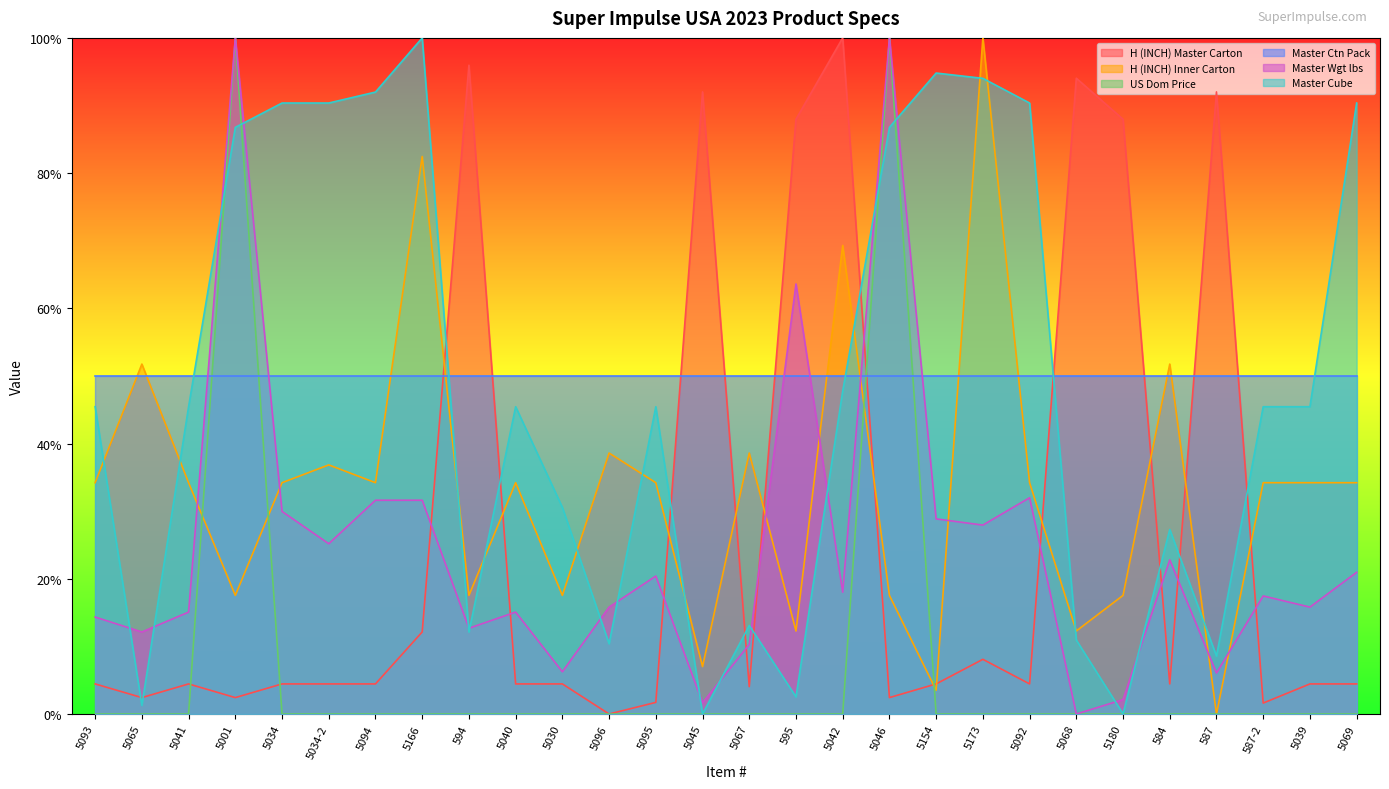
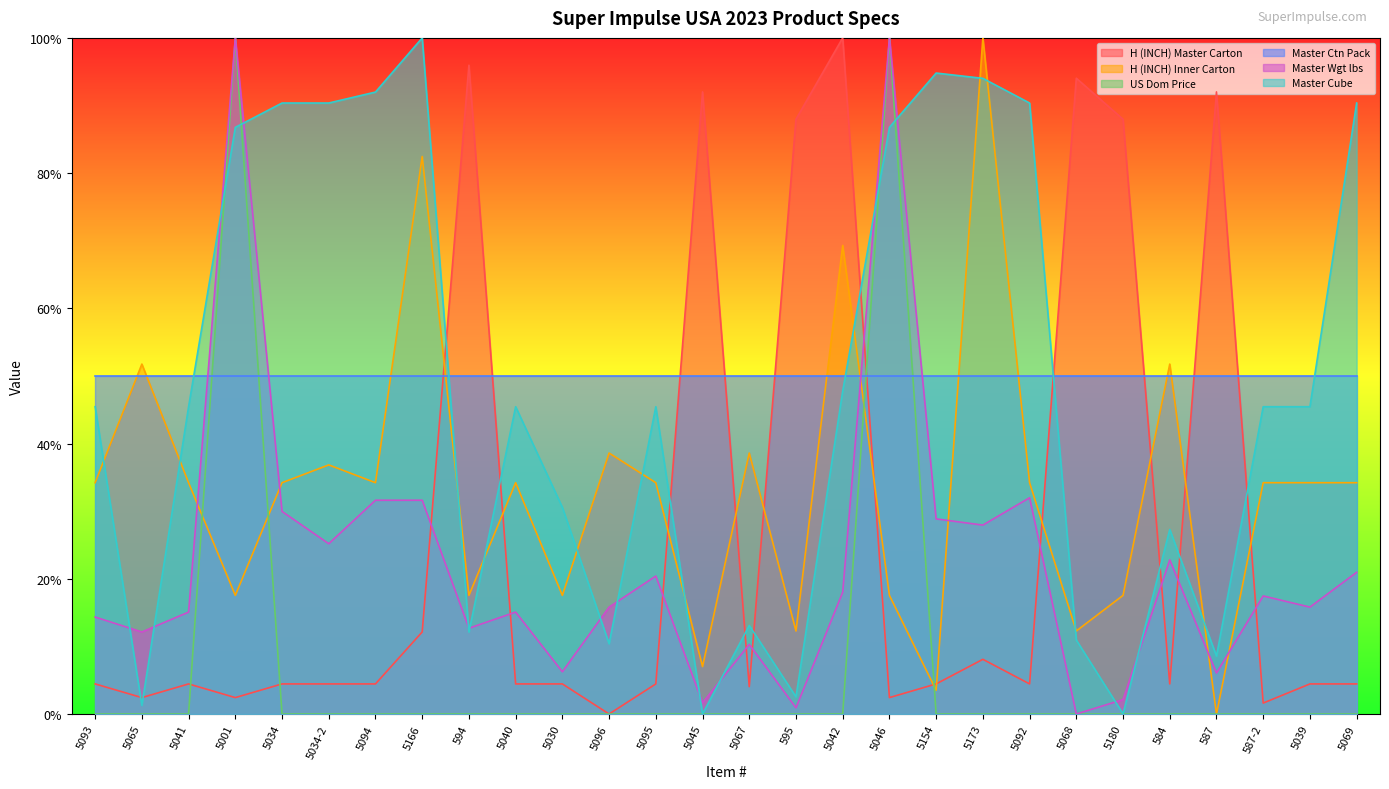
  {
    "H (INCH) Master Carton": {
      "5093": "4%",
      "5065": "2%",
      "5041": "4%",
      "5001": "2%",
      "5034": "4%",
      "5034-2": "4%",
      "5094": "4%",
      "5166": "12%",
      "594": "96%",
      "5040": "4%",
      "5030": "4%",
-     "5095": "2%",
+     "5095": "4%",
      "5045": "92%",
      "5067": "4%",
      "595": "88%",
      "5042": "100%",
      "5046": "2%",
      "5154": "4%",
      "5173": "8%",
      "5092": "4%",
      "5068": "94%",
      "5180": "88%",
      "584": "4%",
      "587-2": "2%",
      "5039": "4%",
      "5069": "4%"
    },
    "H (INCH) Inner Carton": {
      "5093": "34%",
      "5065": "52%",
      "5041": "34%",
      "5001": "18%",
      "5034": "34%",
      "5034-2": "37%",
      "5094": "34%",
      "5166": "82%",
      "594": "18%",
      "5040": "34%",
      "5030": "18%",
      "5096": "39%",
      "5095": "34%",
      "5045": "7%",
      "5067": "39%",
      "595": "12%",
      "5042": "69%",
      "5046": "18%",
      "5154": "4%",
      "5173": "100%",
      "5092": "34%",
      "5068": "12%",
      "5180": "18%",
      "584": "52%",
      "587-2": "34%",
      "5039": "34%",
      "5069": "34%"
    },
    "US Dom Price": {
      "5093": "0%",
      "5065": "0%",
      "5041": "0%",
      "5034": "0%",
      "5034-2": "0%",
      "5094": "0%",
      "5166": "0%",
      "594": "0%",
      "5040": "0%",
      "5030": "0%",
      "5095": "0%",
      "5067": "0%",
      "595": "0%",
      "5042": "0%",
      "5154": "0%",
      "5173": "0%",
      "5092": "0%",
      "584": "0%",
      "587-2": "0%",
      "5039": "0%",
      "5069": "0%"
    },
    "Master Ctn Pack": {
      "5093": "50%",
      "5065": "50%",
      "5041": "50%",
      "5001": "50%",
      "5034": "50%",
      "5034-2": "50%",
      "5094": "50%",
      "5166": "50%",
      "594": "50%",
      "5040": "50%",
      "5030": "50%",
      "5096": "50%",
      "5095": "50%",
      "5045": "50%",
      "5067": "50%",
      "595": "50%",
      "5042": "50%",
      "5046": "50%",
      "5154": "50%",
      "5173": "50%",
      "5092": "50%",
      "5068": "50%",
      "5180": "50%",
      "584": "50%",
      "587": "50%",
      "587-2": "50%",
      "5039": "50%",
      "5069": "50%"
    },
    "Master Wgt lbs": {
      "5093": "14%",
      "5065": "12%",
      "5041": "15%",
      "5034": "30%",
      "5034-2": "25%",
      "5094": "32%",
      "5166": "32%",
      "594": "13%",
      "5040": "15%",
      "5030": "6%",
      "5096": "16%",
      "5095": "20%",
      "5045": "2%",
      "5067": "10%",
-     "595": "64%",
+     "595": "1%",
      "5042": "18%",
      "5154": "29%",
      "5173": "28%",
      "5092": "32%",
      "5180": "2%",
      "584": "23%",
      "587": "6%",
      "587-2": "17%",
      "5039": "16%",
      "5069": "21%"
    },
    "Master Cube": {
      "5093": "45%",
      "5065": "1%",
      "5041": "45%",
      "5001": "87%",
      "5034": "90%",
      "5034-2": "90%",
      "5094": "92%",
      "5166": "100%",
      "594": "12%",
      "5040": "45%",
      "5030": "31%",
      "5096": "10%",
      "5095": "45%",
      "5067": "13%",
      "595": "3%",
      "5042": "48%",
      "5046": "87%",
      "5154": "95%",
      "5173": "94%",
      "5092": "90%",
      "5068": "11%",
      "584": "27%",
      "587": "9%",
      "587-2": "45%",
      "5039": "45%",
      "5069": "90%"
    }
  }
